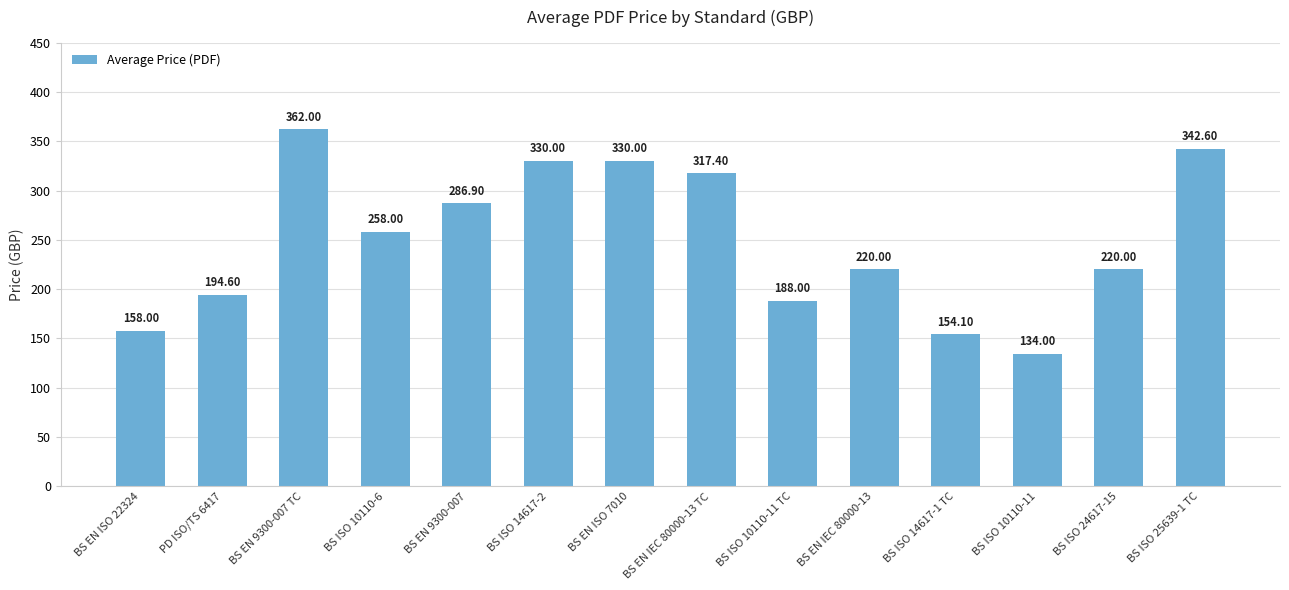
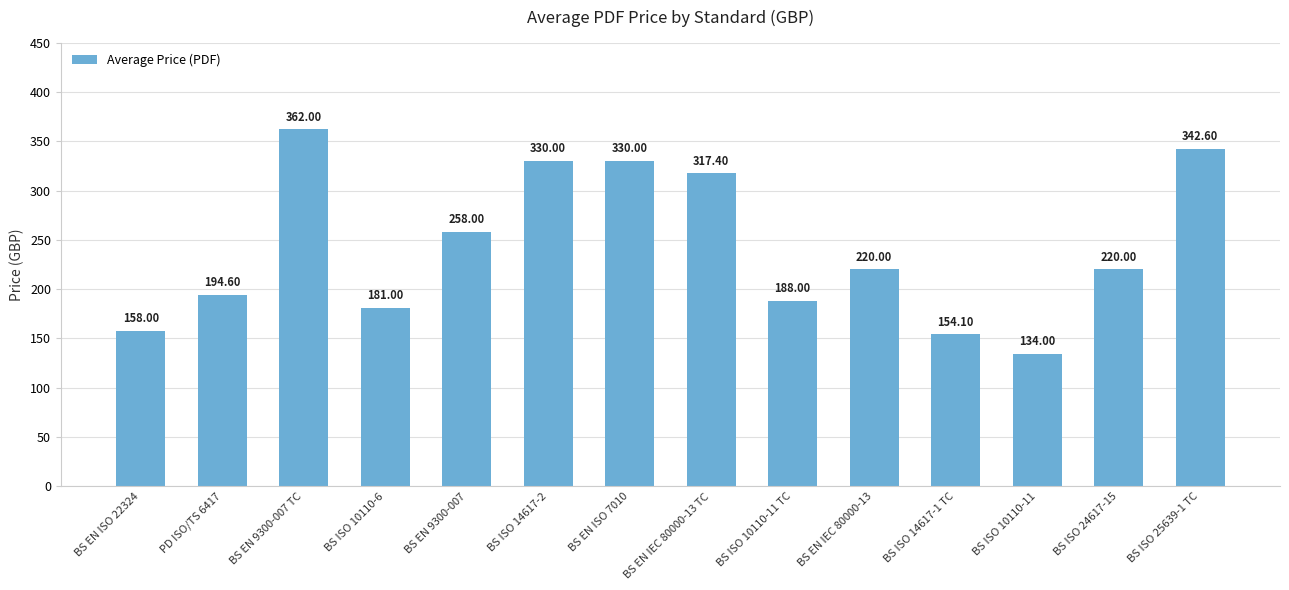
  {
    "BS EN ISO 22324": 158.00,
    "PD ISO/TS 6417": 194.60,
    "BS EN 9300-007 TC": 362.00,
-   "BS ISO 10110-6": 258.00,
-   "BS EN 9300-007": 286.90,
+   "BS ISO 10110-6": 181.00,
+   "BS EN 9300-007": 258.00,
    "BS ISO 14617-2": 330.00,
    "BS EN ISO 7010": 330.00,
    "BS EN IEC 80000-13 TC": 317.40,
    "BS ISO 10110-11 TC": 188.00,
    "BS EN IEC 80000-13": 220.00,
    "BS ISO 14617-1 TC": 154.10,
    "BS ISO 10110-11": 134.00,
    "BS ISO 24617-15": 220.00,
    "BS ISO 25639-1 TC": 342.60
  }
